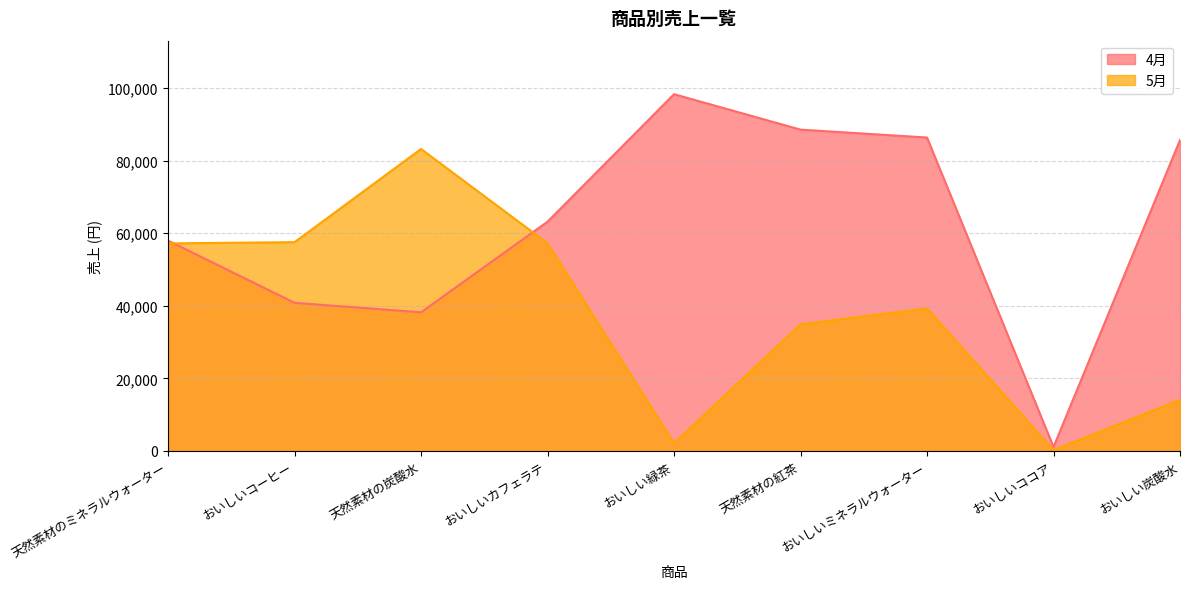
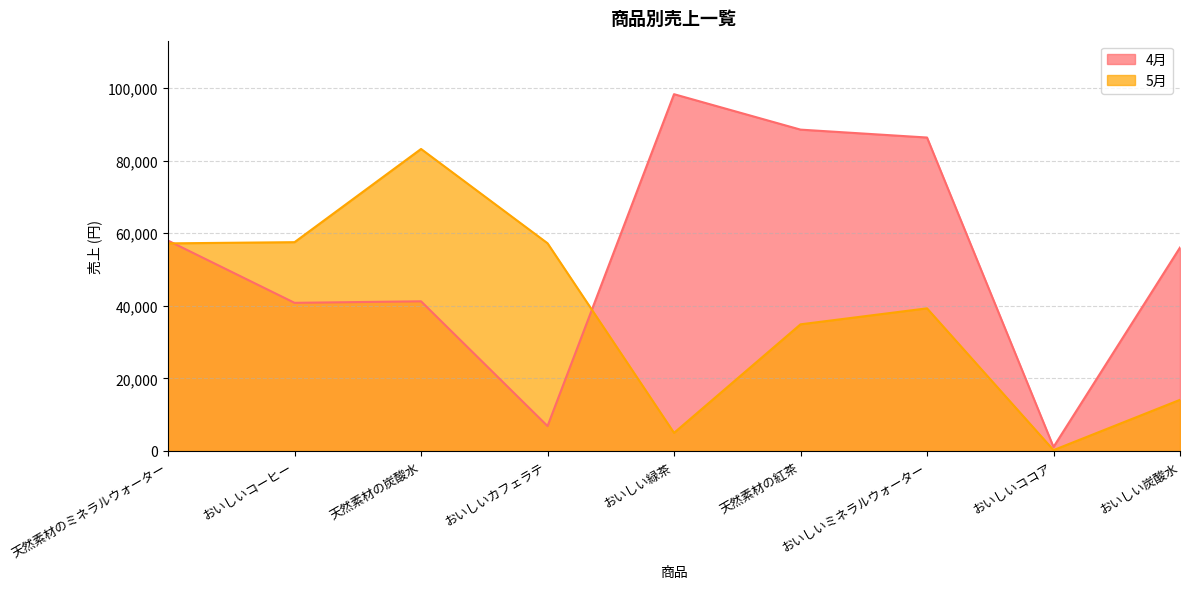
  {
    "4月": {
      "天然素材のミネラルウォーター": "58,000",
      "おいしいコーヒー": "41,000",
-     "天然素材の炭酸水": "38,000",
-     "おいしいカフェラテ": "63,000",
+     "天然素材の炭酸水": "41,000",
+     "おいしいカフェラテ": "7,000",
      "おいしい緑茶": "98,000",
      "天然素材の紅茶": "89,000",
      "おいしいミネラルウォーター": "86,000",
      "おいしいココア": "1,000",
-     "おいしい炭酸水": "86,000"
+     "おいしい炭酸水": "56,000"
    },
    "5月": {
      "天然素材のミネラルウォーター": "57,000",
      "おいしいコーヒー": "58,000",
      "天然素材の炭酸水": "83,000",
      "おいしいカフェラテ": "57,000",
-     "おいしい緑茶": "2,000",
+     "おいしい緑茶": "5,000",
      "天然素材の紅茶": "35,000",
      "おいしいミネラルウォーター": "39,000",
      "おいしいココア": "0",
      "おいしい炭酸水": "14,000"
    }
  }
